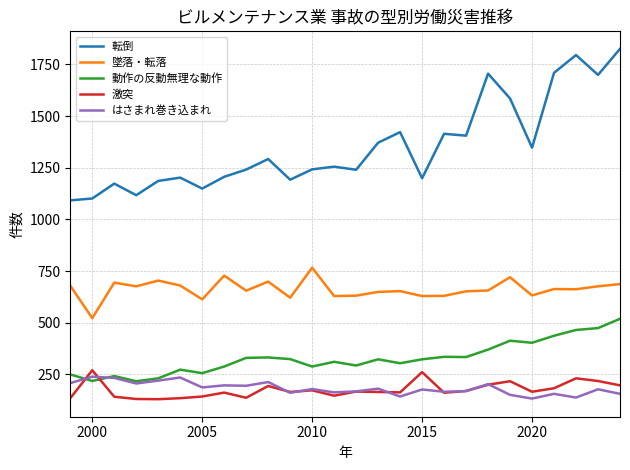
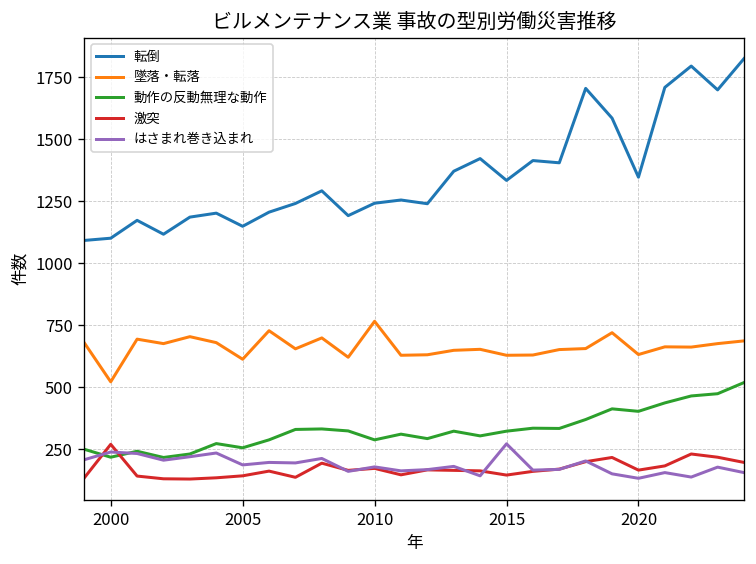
  {
    "転倒": {
      "2000": 1100,
      "2005": 1150,
      "2010": 1240,
-     "2015": 1200,
+     "2015": 1330,
      "2020": 1350
    },
    "墜落・転落": {
      "2000": 520,
      "2005": 610,
      "2010": 770,
      "2015": 630,
      "2020": 630
    },
    "動作の反動無理な動作": {
      "2000": 220,
      "2005": 260,
      "2010": 290,
      "2015": 320,
      "2020": 400
    },
    "激突": {
      "2000": 270,
      "2005": 140,
-     "2015": 260,
+     "2015": 150,
      "2020": 170
    },
    "はさまれ巻き込まれ": {
      "2000": 240,
      "2005": 190,
-     "2015": 180,
+     "2015": 270,
      "2020": 130
    }
  }
